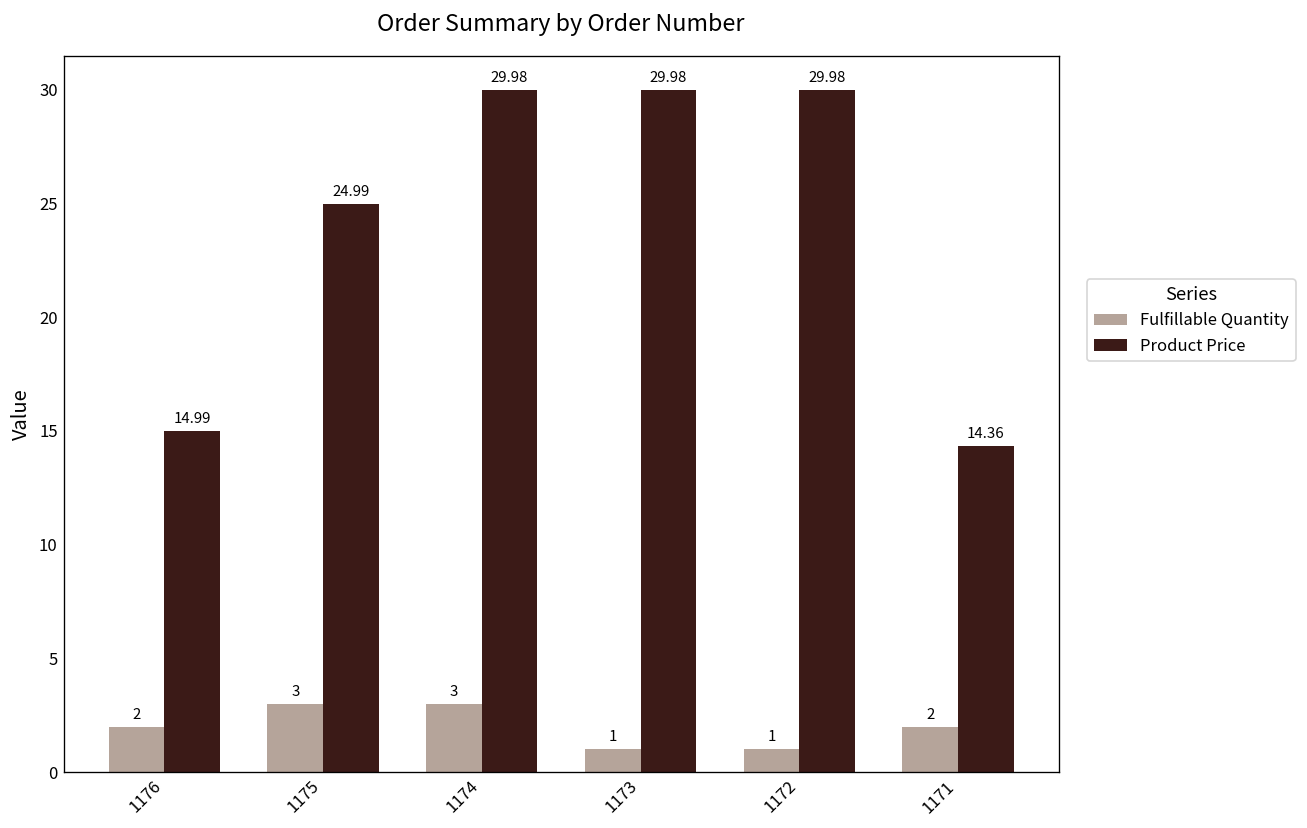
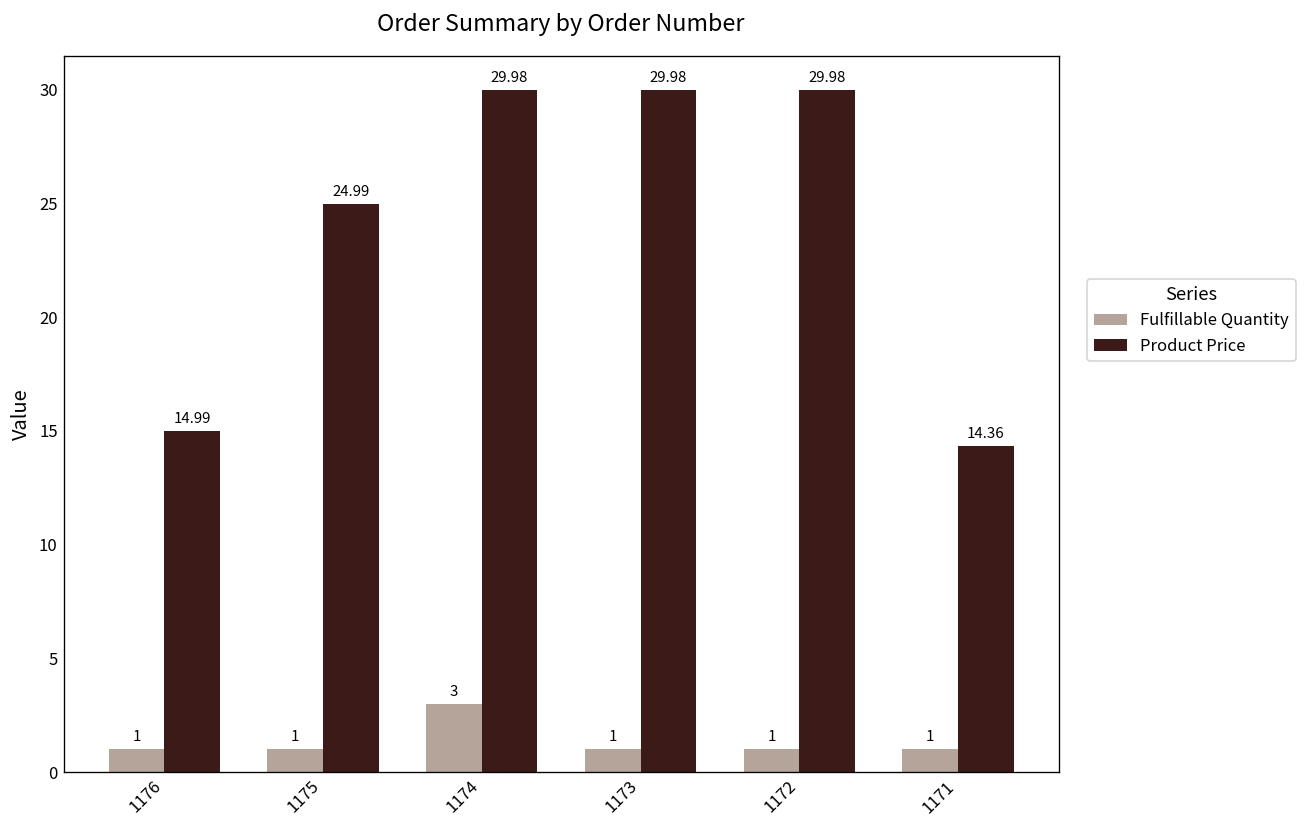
  {
    "Fulfillable Quantity": {
-     "1176": 2,
-     "1175": 3,
+     "1176": 1,
+     "1175": 1,
      "1174": 3,
      "1173": 1,
      "1172": 1,
-     "1171": 2
+     "1171": 1
    },
    "Product Price": {
      "1176": 14.99,
      "1175": 24.99,
      "1174": 29.98,
      "1173": 29.98,
      "1172": 29.98,
      "1171": 14.36
    }
  }
